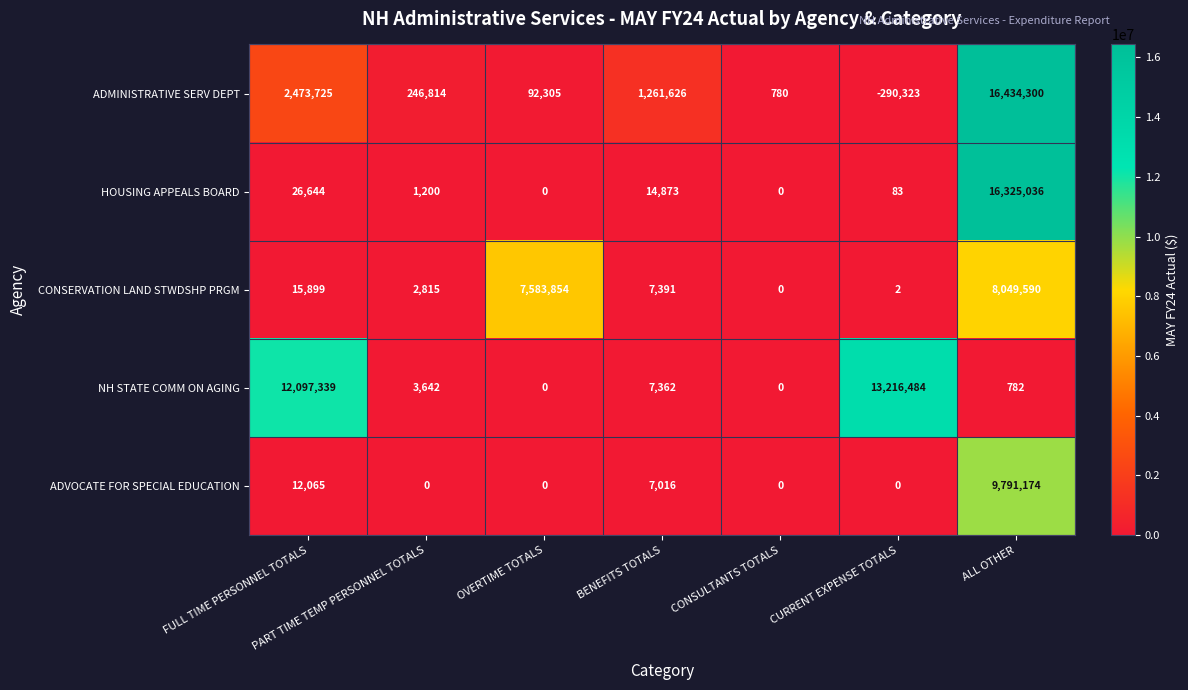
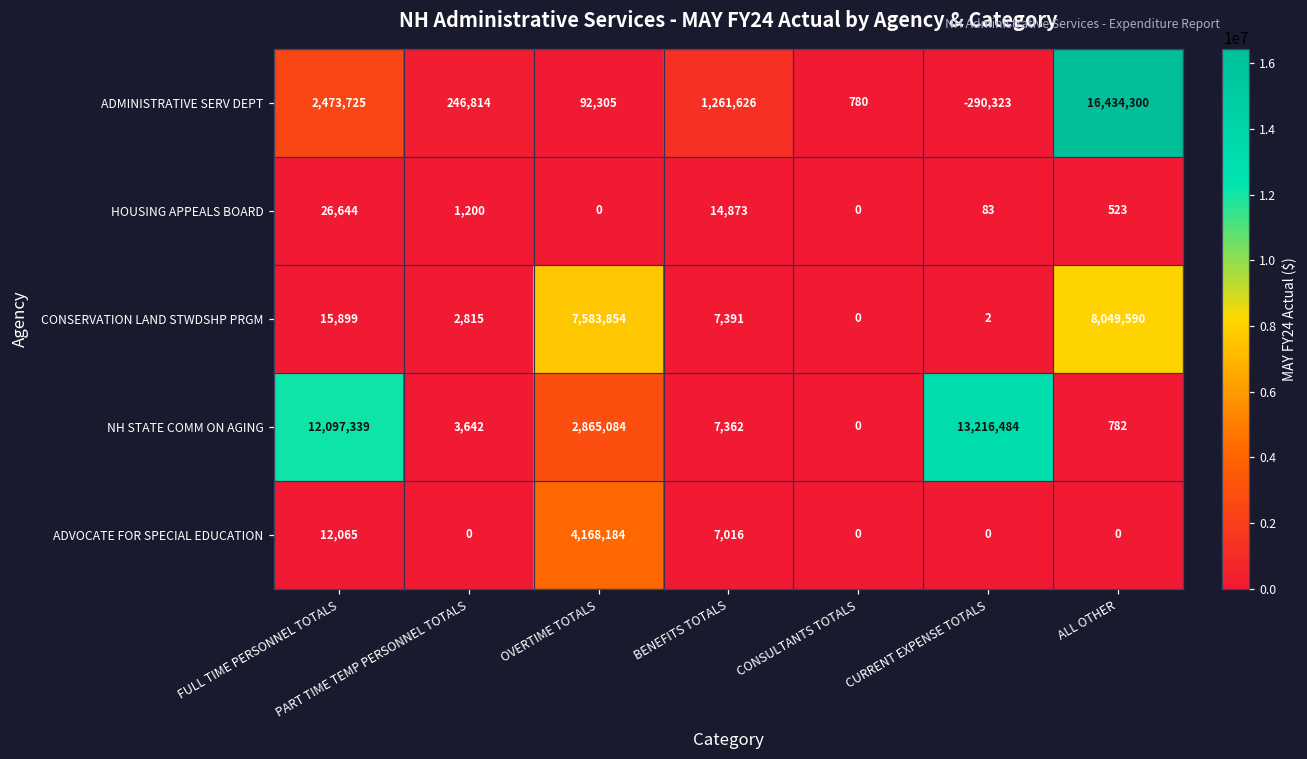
  {
    "ADMINISTRATIVE SERV DEPT": {
      "FULL TIME PERSONNEL TOTALS": "2,473,725",
      "PART TIME TEMP PERSONNEL TOTALS": "246,814",
      "OVERTIME TOTALS": "92,305",
      "BENEFITS TOTALS": "1,261,626",
      "CONSULTANTS TOTALS": "780",
      "CURRENT EXPENSE TOTALS": "-290,323",
      "ALL OTHER": "16,434,300"
    },
    "HOUSING APPEALS BOARD": {
      "FULL TIME PERSONNEL TOTALS": "26,644",
      "PART TIME TEMP PERSONNEL TOTALS": "1,200",
      "OVERTIME TOTALS": "0",
      "BENEFITS TOTALS": "14,873",
      "CONSULTANTS TOTALS": "0",
      "CURRENT EXPENSE TOTALS": "83",
-     "ALL OTHER": "16,325,036"
+     "ALL OTHER": "523"
    },
    "CONSERVATION LAND STWDSHP PRGM": {
      "FULL TIME PERSONNEL TOTALS": "15,899",
      "PART TIME TEMP PERSONNEL TOTALS": "2,815",
      "OVERTIME TOTALS": "7,583,854",
      "BENEFITS TOTALS": "7,391",
      "CONSULTANTS TOTALS": "0",
      "CURRENT EXPENSE TOTALS": "2",
      "ALL OTHER": "8,049,590"
    },
    "NH STATE COMM ON AGING": {
      "FULL TIME PERSONNEL TOTALS": "12,097,339",
      "PART TIME TEMP PERSONNEL TOTALS": "3,642",
-     "OVERTIME TOTALS": "0",
+     "OVERTIME TOTALS": "2,865,084",
      "BENEFITS TOTALS": "7,362",
      "CONSULTANTS TOTALS": "0",
      "CURRENT EXPENSE TOTALS": "13,216,484",
      "ALL OTHER": "782"
    },
    "ADVOCATE FOR SPECIAL EDUCATION": {
      "FULL TIME PERSONNEL TOTALS": "12,065",
      "PART TIME TEMP PERSONNEL TOTALS": "0",
-     "OVERTIME TOTALS": "0",
+     "OVERTIME TOTALS": "4,168,184",
      "BENEFITS TOTALS": "7,016",
      "CONSULTANTS TOTALS": "0",
      "CURRENT EXPENSE TOTALS": "0",
-     "ALL OTHER": "9,791,174"
+     "ALL OTHER": "0"
    }
  }
